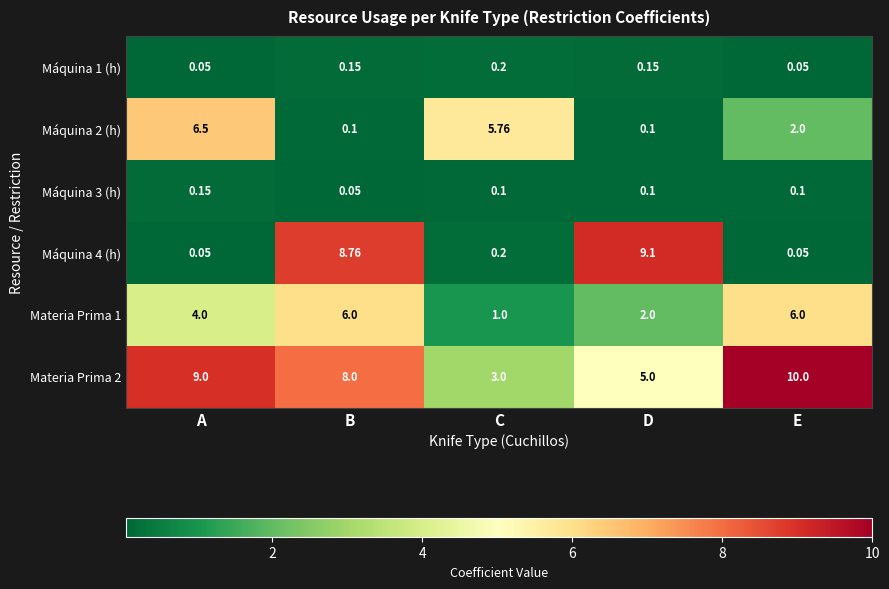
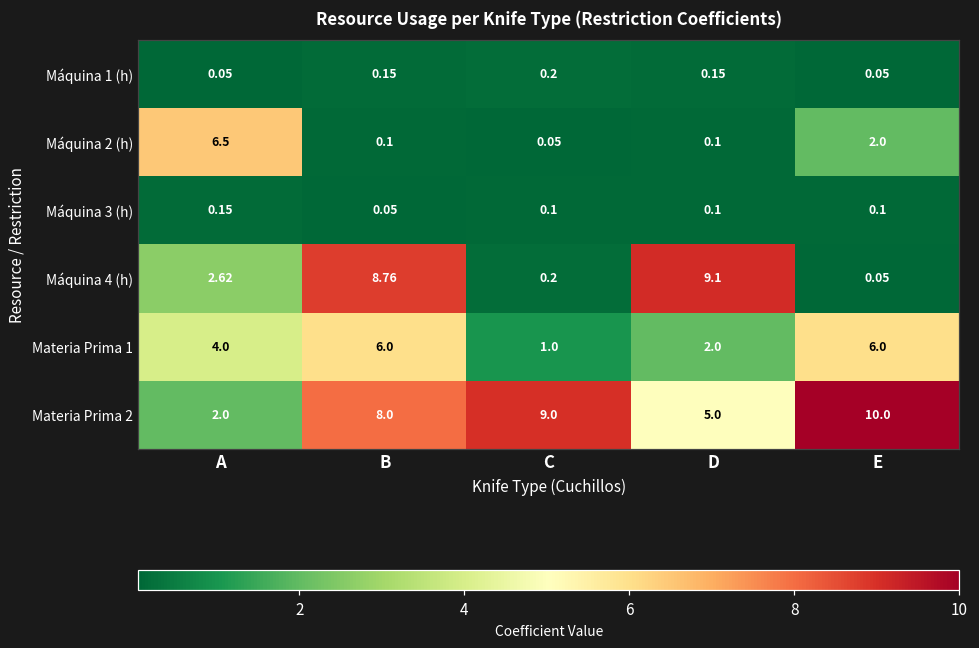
  {
    "Máquina 1 (h)": {
      "A": 0.05,
      "B": 0.15,
      "C": 0.2,
      "D": 0.15,
      "E": 0.05
    },
    "Máquina 2 (h)": {
      "A": 6.5,
      "B": 0.1,
-     "C": 5.76,
+     "C": 0.05,
      "D": 0.1,
      "E": 2.0
    },
    "Máquina 3 (h)": {
      "A": 0.15,
      "B": 0.05,
      "C": 0.1,
      "D": 0.1,
      "E": 0.1
    },
    "Máquina 4 (h)": {
-     "A": 0.05,
+     "A": 2.62,
      "B": 8.76,
      "C": 0.2,
      "D": 9.1,
      "E": 0.05
    },
    "Materia Prima 1": {
      "A": 4.0,
      "B": 6.0,
      "C": 1.0,
      "D": 2.0,
      "E": 6.0
    },
    "Materia Prima 2": {
-     "A": 9.0,
+     "A": 2.0,
      "B": 8.0,
-     "C": 3.0,
+     "C": 9.0,
      "D": 5.0,
      "E": 10.0
    }
  }
